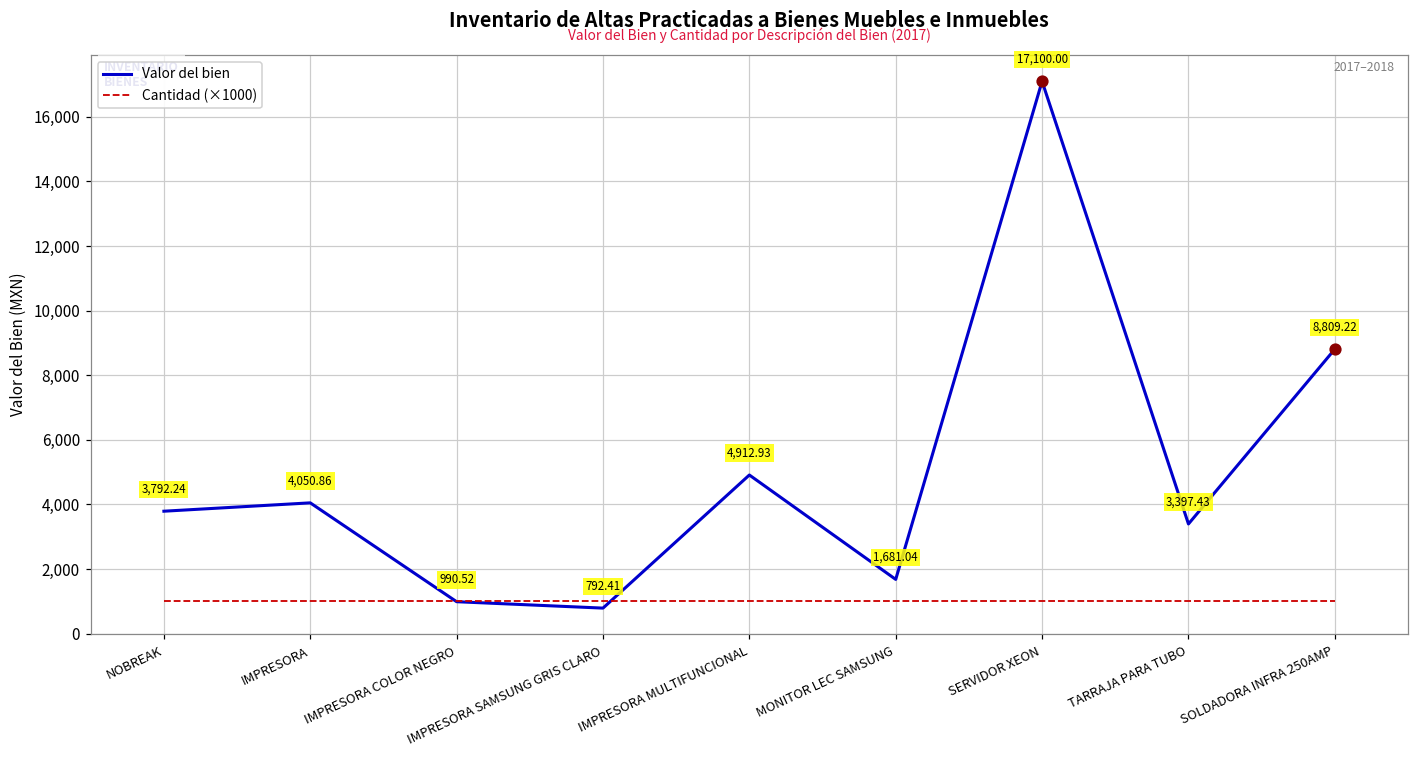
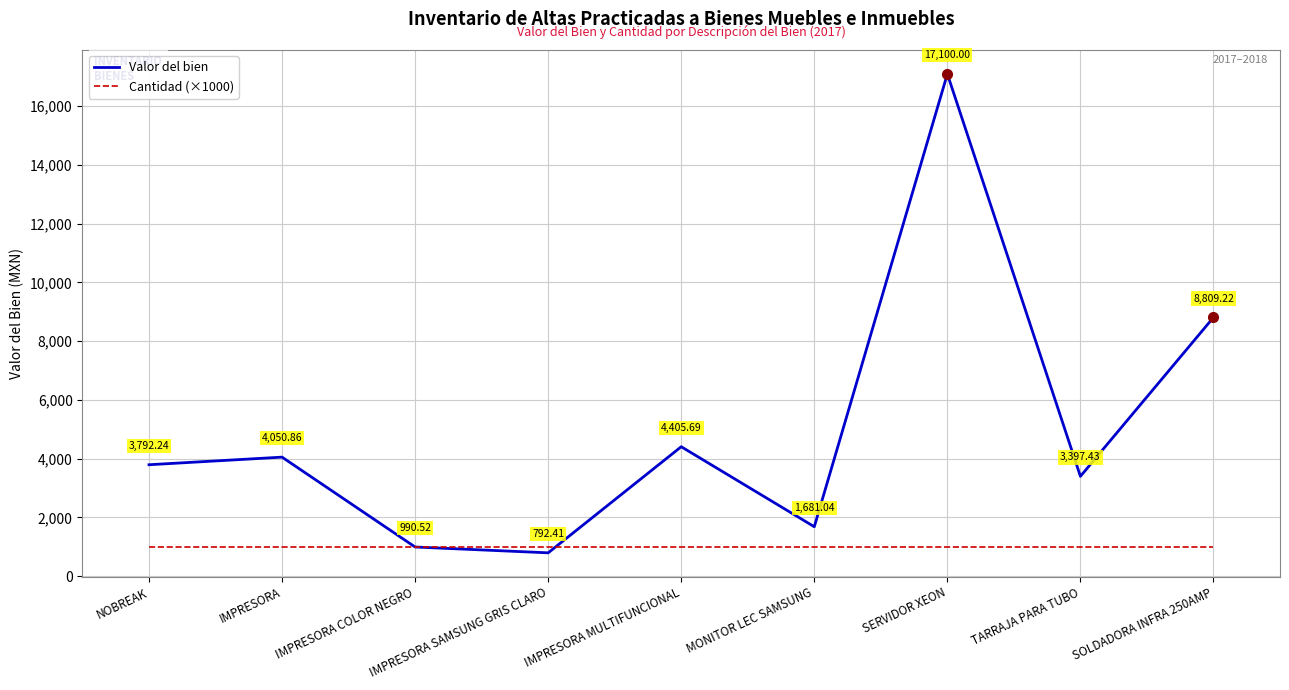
  {
    "Valor del bien": {
-     "IMPRESORA MULTIFUNCIONAL": "4,912.93"
+     "IMPRESORA MULTIFUNCIONAL": "4,405.69"
    },
    "Cantidad (×1000)": {
      "NOBREAK": "1,000",
      "IMPRESORA": "1,000",
      "IMPRESORA MULTIFUNCIONAL": "1,000",
      "MONITOR LEC SAMSUNG": "1,000",
      "SERVIDOR XEON": "1,000",
      "TARRAJA PARA TUBO": "1,000",
      "SOLDADORA INFRA 250AMP": "1,000"
    }
  }
